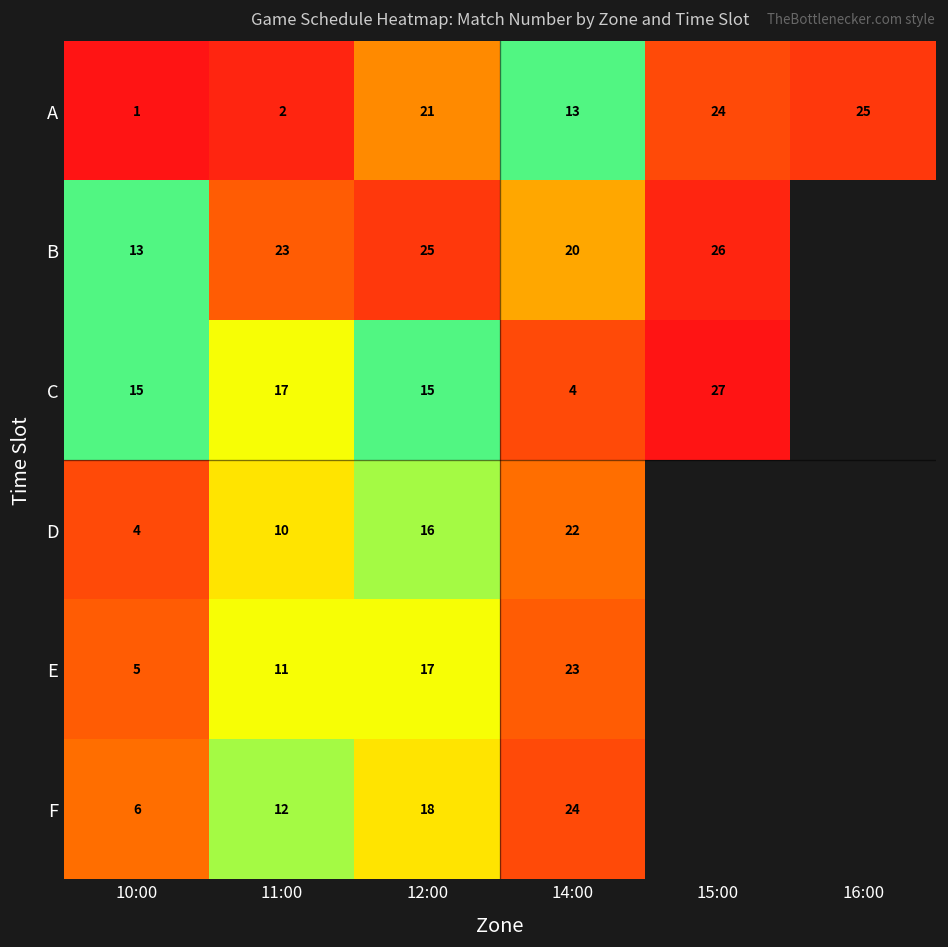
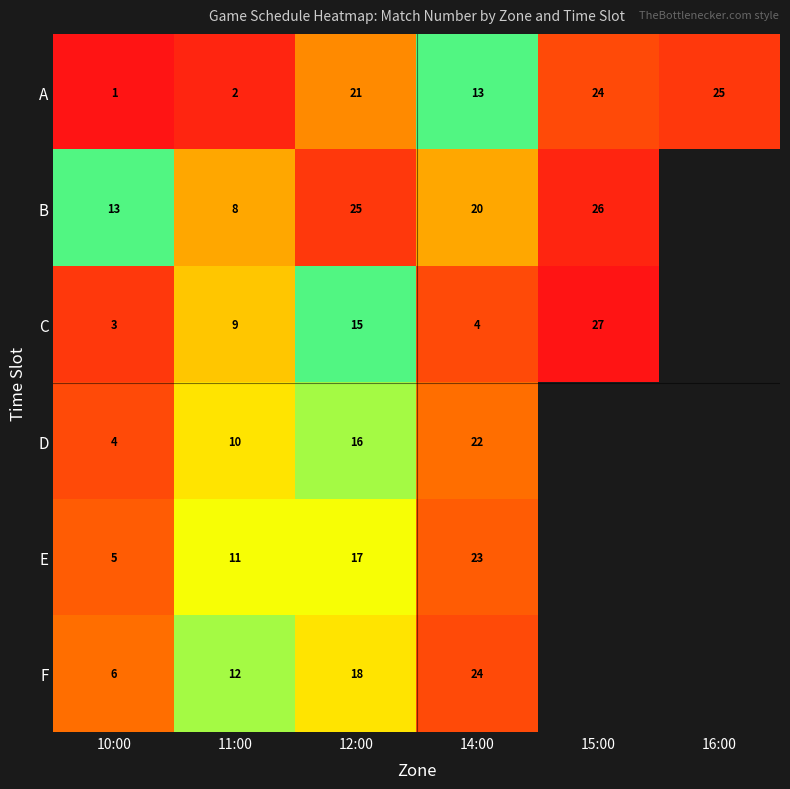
  {
    "A": {
      "10:00": 1,
      "11:00": 2,
      "12:00": 21,
      "14:00": 13,
      "15:00": 24,
      "16:00": 25
    },
    "B": {
      "10:00": 13,
-     "11:00": 23,
+     "11:00": 8,
      "12:00": 25,
      "14:00": 20,
      "15:00": 26
    },
    "C": {
-     "10:00": 15,
-     "11:00": 17,
+     "10:00": 3,
+     "11:00": 9,
      "12:00": 15,
      "14:00": 4,
      "15:00": 27
    },
    "D": {
      "10:00": 4,
      "11:00": 10,
      "12:00": 16,
      "14:00": 22
    },
    "E": {
      "10:00": 5,
      "11:00": 11,
      "12:00": 17,
      "14:00": 23
    },
    "F": {
      "10:00": 6,
      "11:00": 12,
      "12:00": 18,
      "14:00": 24
    }
  }
